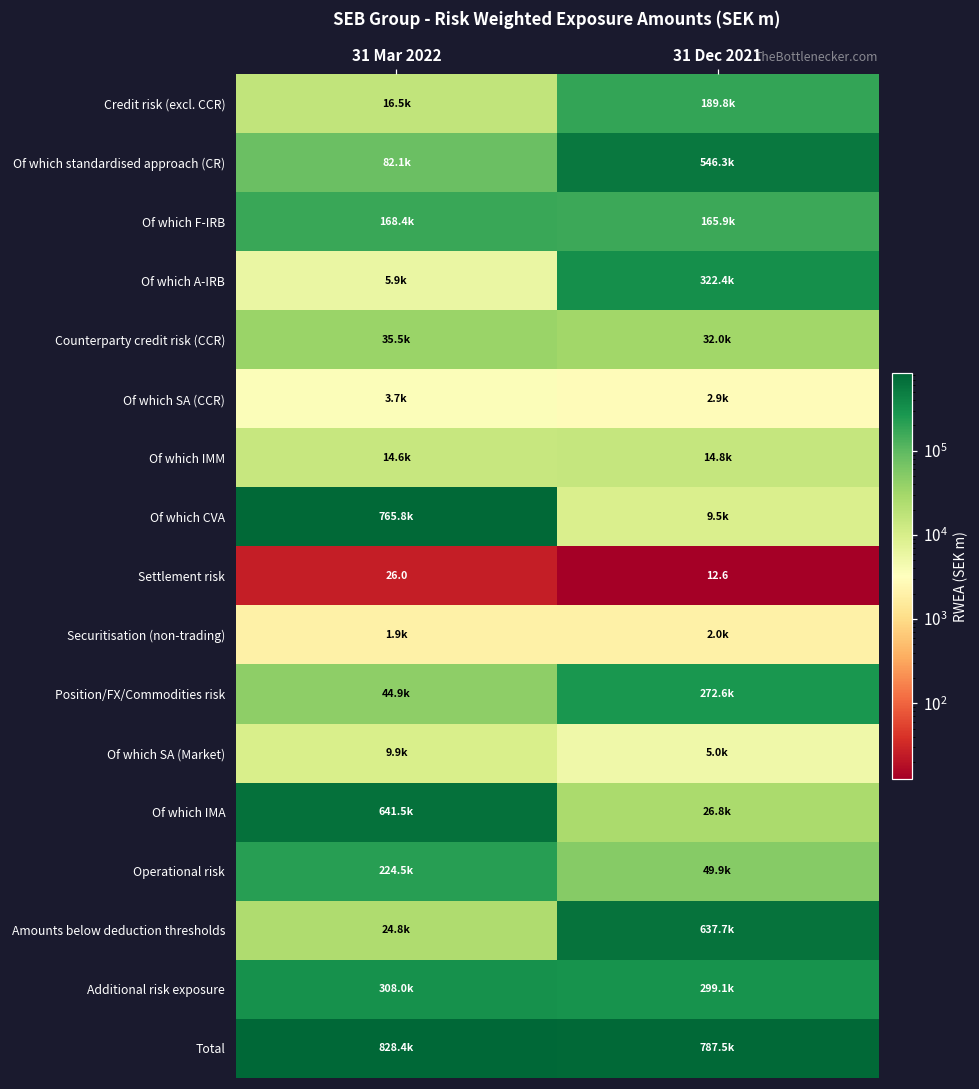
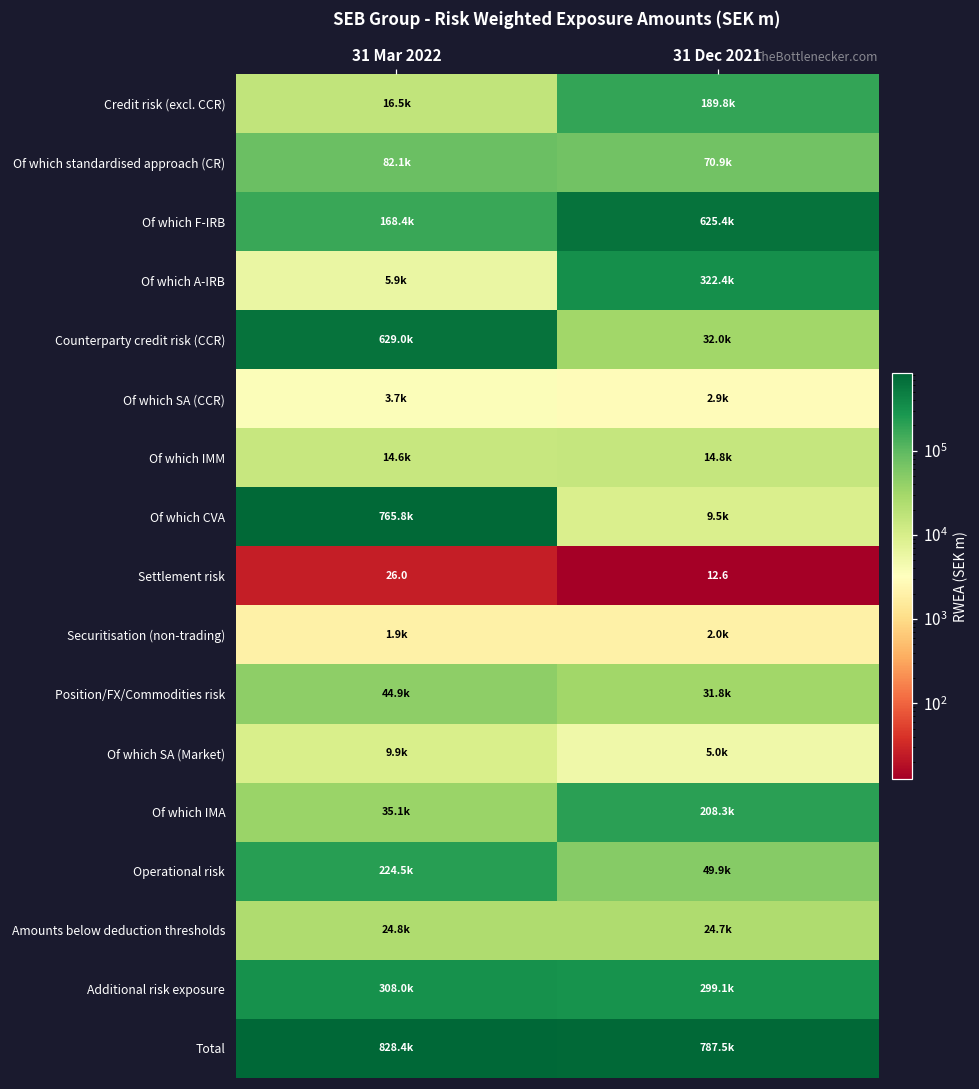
  {
    "Credit risk (excl. CCR)": {
      "31 Mar 2022": "16.5k",
      "31 Dec 2021": "189.8k"
    },
    "Of which standardised approach (CR)": {
      "31 Mar 2022": "82.1k",
-     "31 Dec 2021": "546.3k"
+     "31 Dec 2021": "70.9k"
    },
    "Of which F-IRB": {
      "31 Mar 2022": "168.4k",
-     "31 Dec 2021": "165.9k"
+     "31 Dec 2021": "625.4k"
    },
    "Of which A-IRB": {
      "31 Mar 2022": "5.9k",
      "31 Dec 2021": "322.4k"
    },
    "Counterparty credit risk (CCR)": {
-     "31 Mar 2022": "35.5k",
+     "31 Mar 2022": "629.0k",
      "31 Dec 2021": "32.0k"
    },
    "Of which SA (CCR)": {
      "31 Mar 2022": "3.7k",
      "31 Dec 2021": "2.9k"
    },
    "Of which IMM": {
      "31 Mar 2022": "14.6k",
      "31 Dec 2021": "14.8k"
    },
    "Of which CVA": {
      "31 Mar 2022": "765.8k",
      "31 Dec 2021": "9.5k"
    },
    "Settlement risk": {
      "31 Mar 2022": "26.0",
      "31 Dec 2021": "12.6"
    },
    "Securitisation (non-trading)": {
      "31 Mar 2022": "1.9k",
      "31 Dec 2021": "2.0k"
    },
    "Position/FX/Commodities risk": {
      "31 Mar 2022": "44.9k",
-     "31 Dec 2021": "272.6k"
+     "31 Dec 2021": "31.8k"
    },
    "Of which SA (Market)": {
      "31 Mar 2022": "9.9k",
      "31 Dec 2021": "5.0k"
    },
    "Of which IMA": {
-     "31 Mar 2022": "641.5k",
-     "31 Dec 2021": "26.8k"
+     "31 Mar 2022": "35.1k",
+     "31 Dec 2021": "208.3k"
    },
    "Operational risk": {
      "31 Mar 2022": "224.5k",
      "31 Dec 2021": "49.9k"
    },
    "Amounts below deduction thresholds": {
      "31 Mar 2022": "24.8k",
-     "31 Dec 2021": "637.7k"
+     "31 Dec 2021": "24.7k"
    },
    "Additional risk exposure": {
      "31 Mar 2022": "308.0k",
      "31 Dec 2021": "299.1k"
    },
    "Total": {
      "31 Mar 2022": "828.4k",
      "31 Dec 2021": "787.5k"
    }
  }
